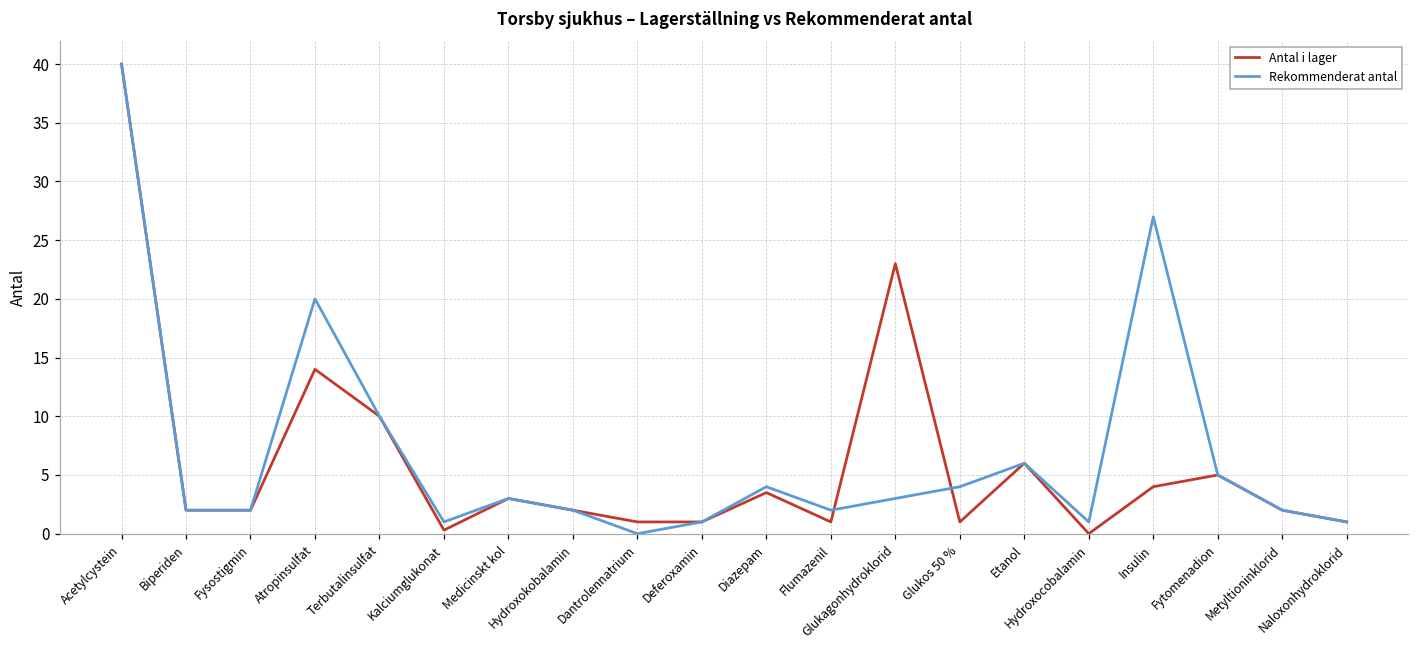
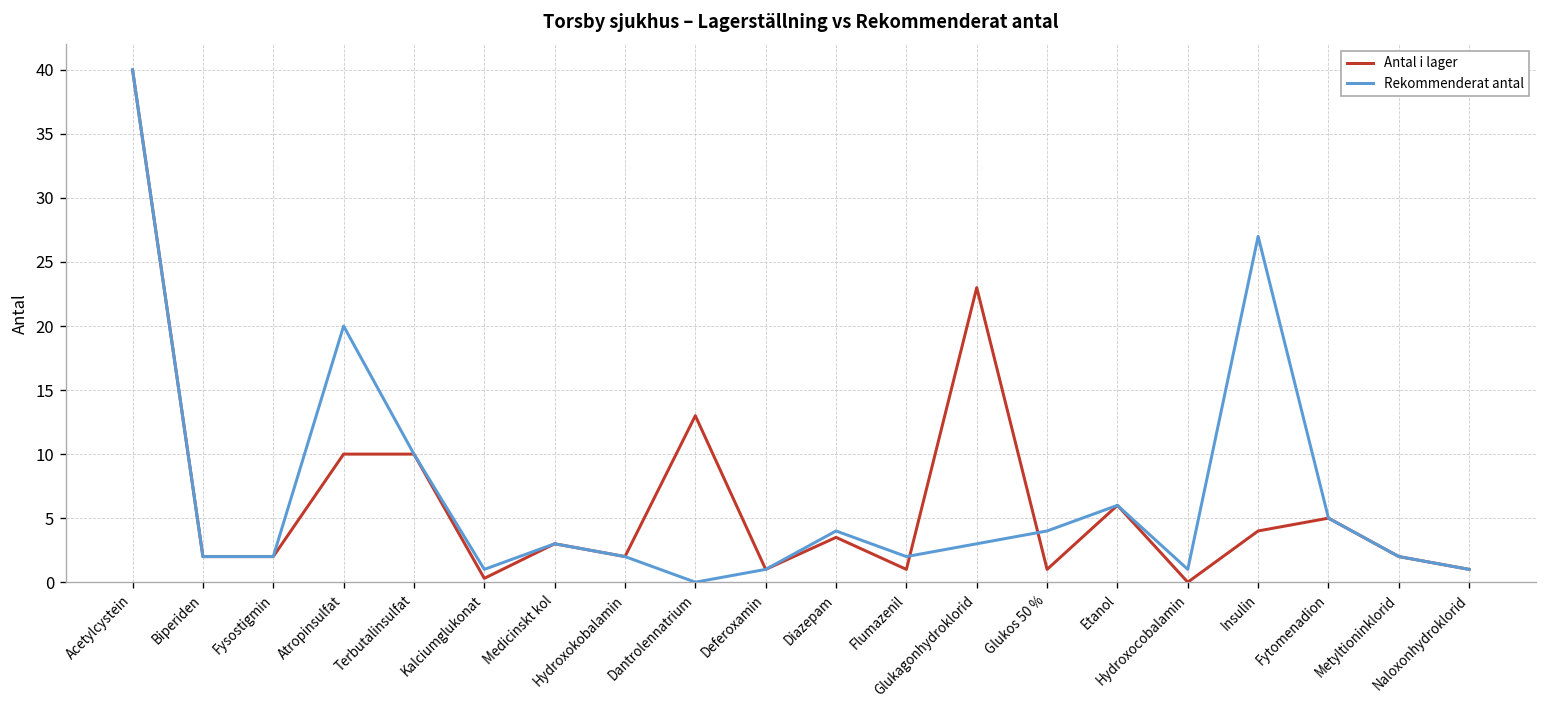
  {
    "Antal i lager": {
-     "Atropinsulfat": 14,
+     "Atropinsulfat": 10,
      "Kalciumglukonat": 0.3,
-     "Dantrolennatrium": 1,
+     "Dantrolennatrium": 13,
      "Diazepam": 3.5,
      "Flumazenil": 1,
      "Glukagonhydroklorid": 23,
      "Glukos 50 %": 1,
      "Hydroxocobalamin": 0,
      "Insulin": 4
    },
    "Rekommenderat antal": {
      "Atropinsulfat": 20,
      "Kalciumglukonat": 1,
      "Dantrolennatrium": 0,
      "Diazepam": 4,
      "Flumazenil": 2,
      "Glukagonhydroklorid": 3,
      "Glukos 50 %": 4,
      "Hydroxocobalamin": 1,
      "Insulin": 27
    }
  }
